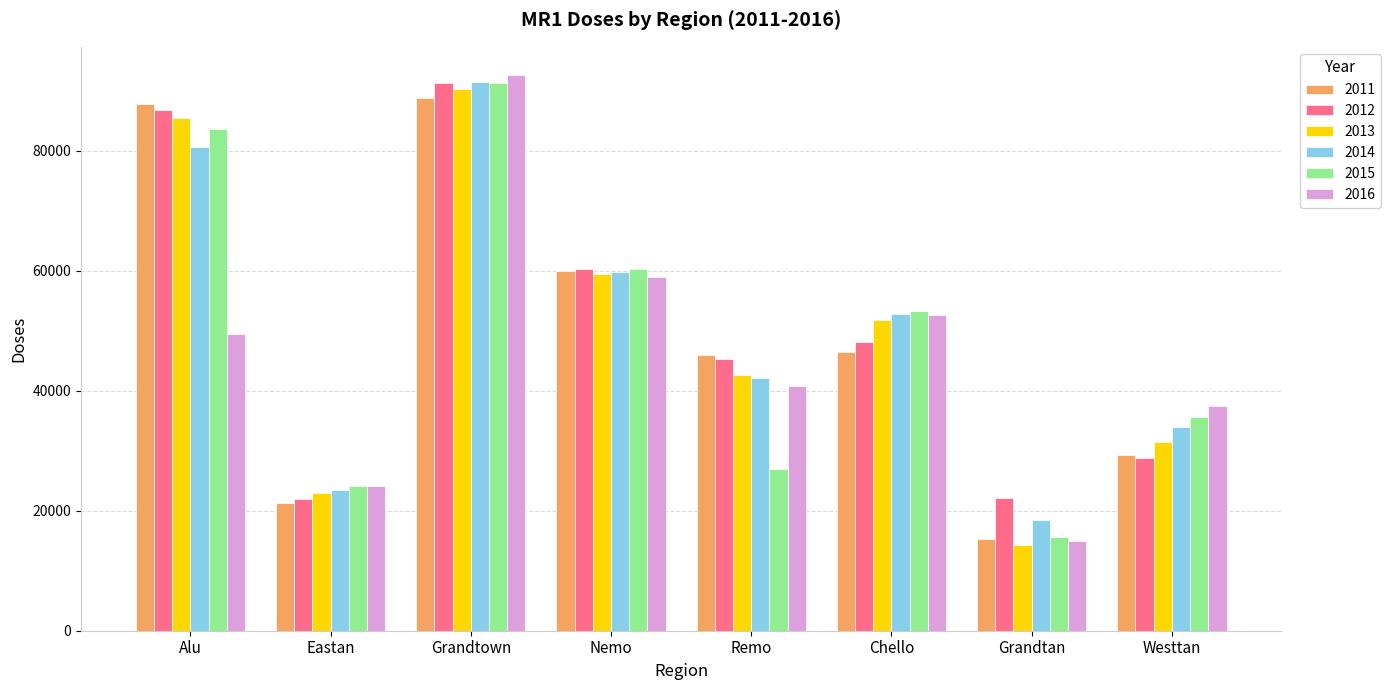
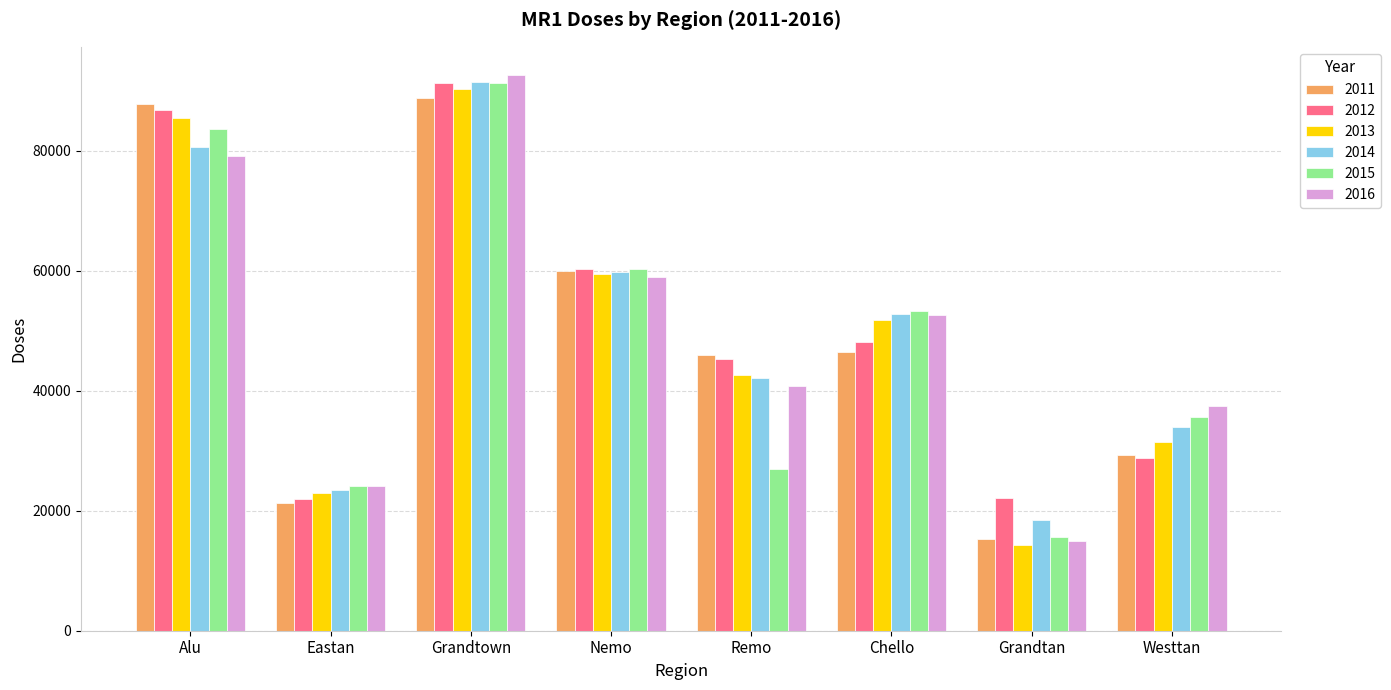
  {
    "2011": {
      "Alu": 88000,
      "Eastan": 21000,
      "Grandtown": 89000,
      "Nemo": 60000,
      "Remo": 46000,
      "Chello": 46000,
      "Grandtan": 15000,
      "Westtan": 29000
    },
    "2012": {
      "Alu": 87000,
      "Eastan": 22000,
      "Grandtown": 91000,
      "Nemo": 60000,
      "Remo": 45000,
      "Chello": 48000,
      "Grandtan": 22000,
      "Westtan": 29000
    },
    "2013": {
      "Alu": 85000,
      "Eastan": 23000,
      "Grandtown": 90000,
      "Nemo": 59000,
      "Remo": 43000,
      "Chello": 52000,
      "Grandtan": 14000,
      "Westtan": 31000
    },
    "2014": {
      "Alu": 81000,
      "Eastan": 23000,
      "Grandtown": 91000,
      "Nemo": 60000,
      "Remo": 42000,
      "Chello": 53000,
      "Grandtan": 19000,
      "Westtan": 34000
    },
    "2015": {
      "Alu": 84000,
      "Eastan": 24000,
      "Grandtown": 91000,
      "Nemo": 60000,
      "Remo": 27000,
      "Chello": 53000,
      "Grandtan": 16000,
      "Westtan": 36000
    },
    "2016": {
-     "Alu": 49000,
+     "Alu": 79000,
      "Eastan": 24000,
      "Grandtown": 93000,
      "Nemo": 59000,
      "Remo": 41000,
      "Chello": 53000,
      "Grandtan": 15000,
      "Westtan": 37000
    }
  }
